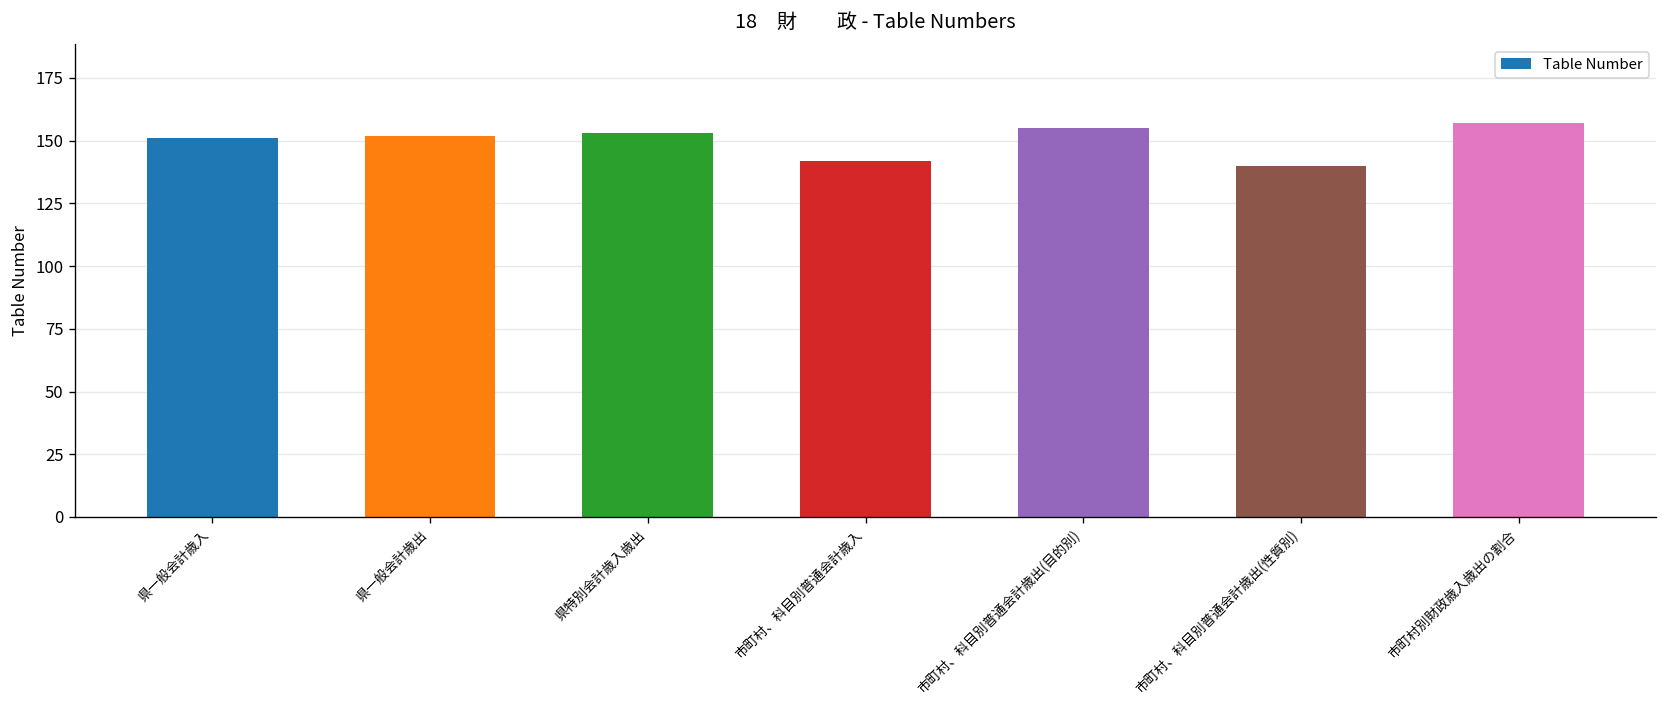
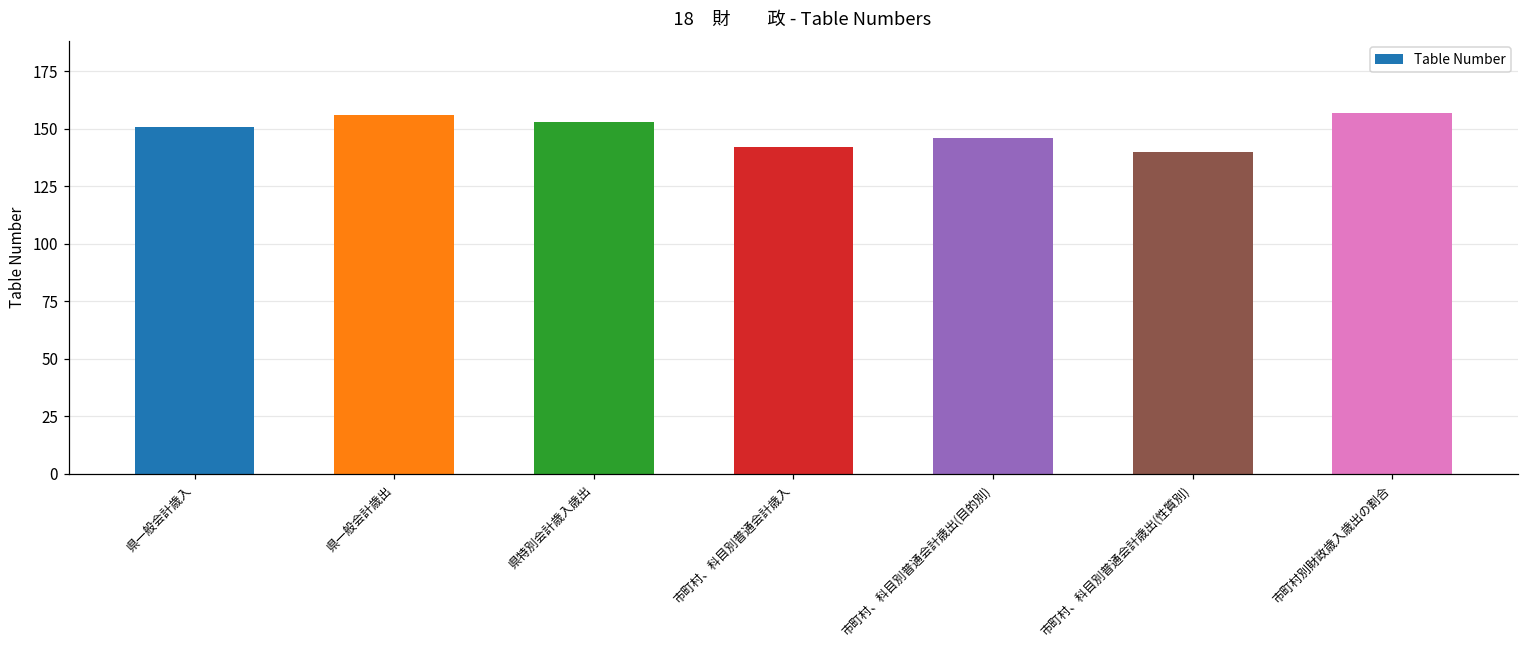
  {
    "県一般会計歳入": 151,
-   "県一般会計歳出": 152,
+   "県一般会計歳出": 156,
    "県特別会計歳入歳出": 153,
    "市町村、科目別普通会計歳入": 142,
-   "市町村、科目別普通会計歳出(目的別)": 155,
+   "市町村、科目別普通会計歳出(目的別)": 146,
    "市町村、科目別普通会計歳出(性質別)": 140,
    "市町村別財政歳入歳出の割合": 157
  }
